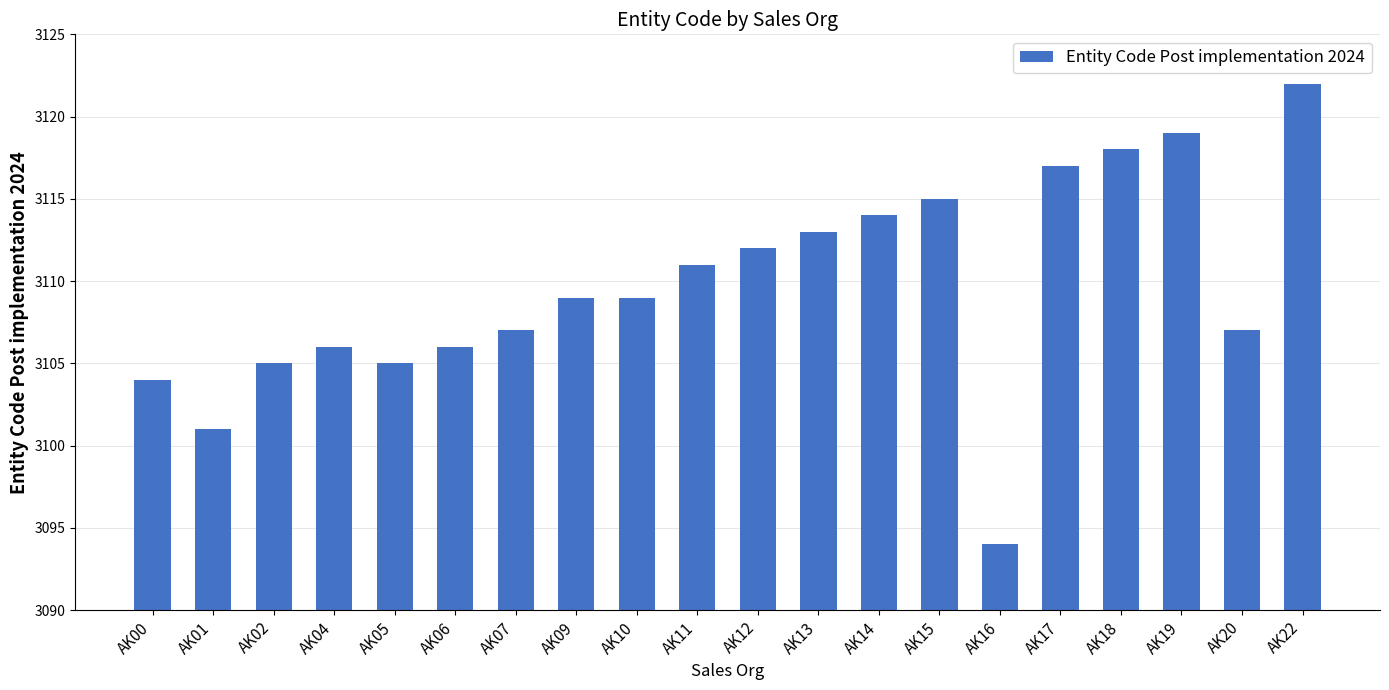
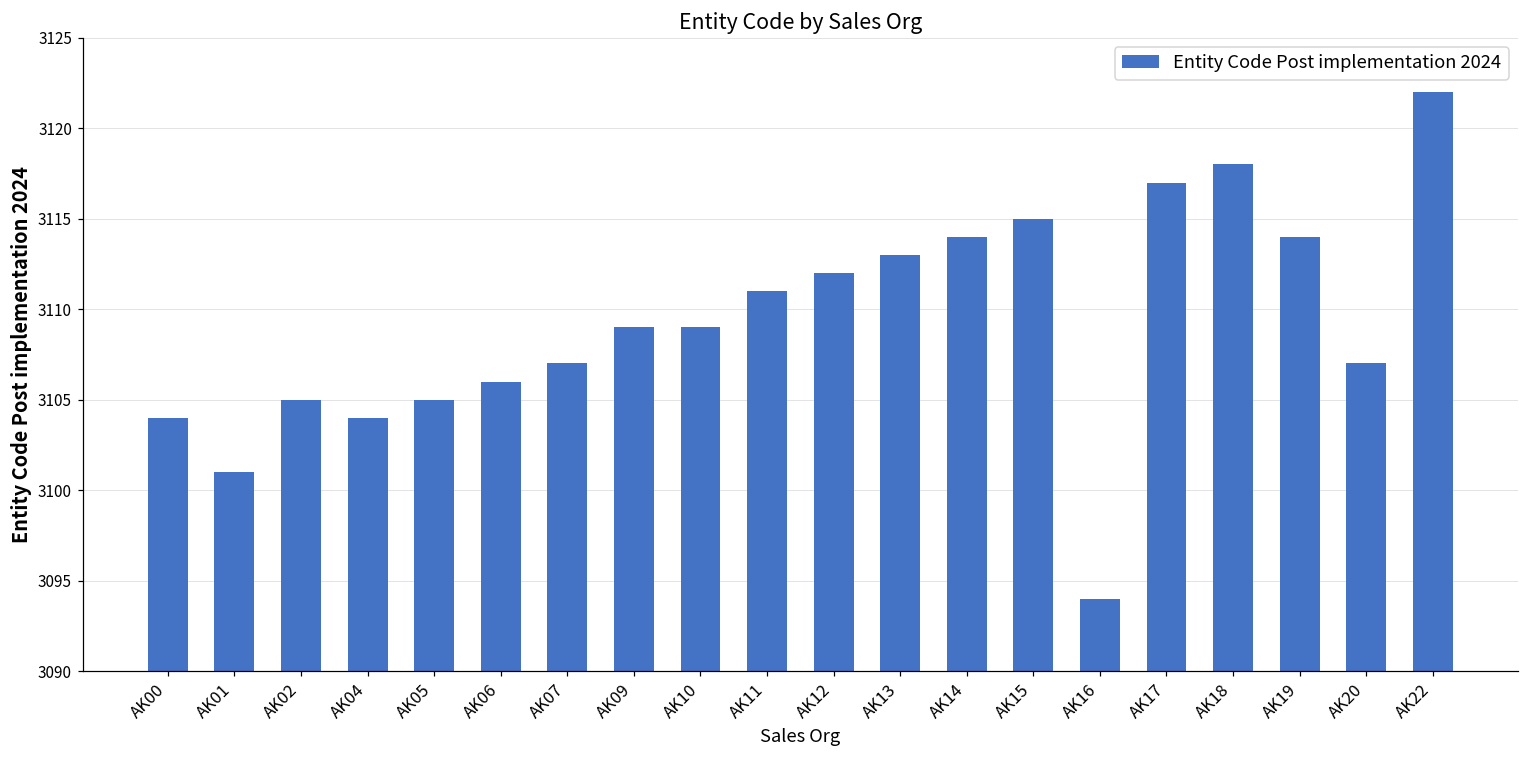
  {
    "AK00": 3104,
    "AK01": 3101,
    "AK02": 3105,
-   "AK04": 3106,
+   "AK04": 3104,
    "AK05": 3105,
    "AK06": 3106,
    "AK07": 3107,
    "AK09": 3109,
    "AK10": 3109,
    "AK11": 3111,
    "AK12": 3112,
    "AK13": 3113,
    "AK14": 3114,
    "AK15": 3115,
    "AK16": 3094,
    "AK17": 3117,
    "AK18": 3118,
-   "AK19": 3119,
+   "AK19": 3114,
    "AK20": 3107,
    "AK22": 3122
  }
